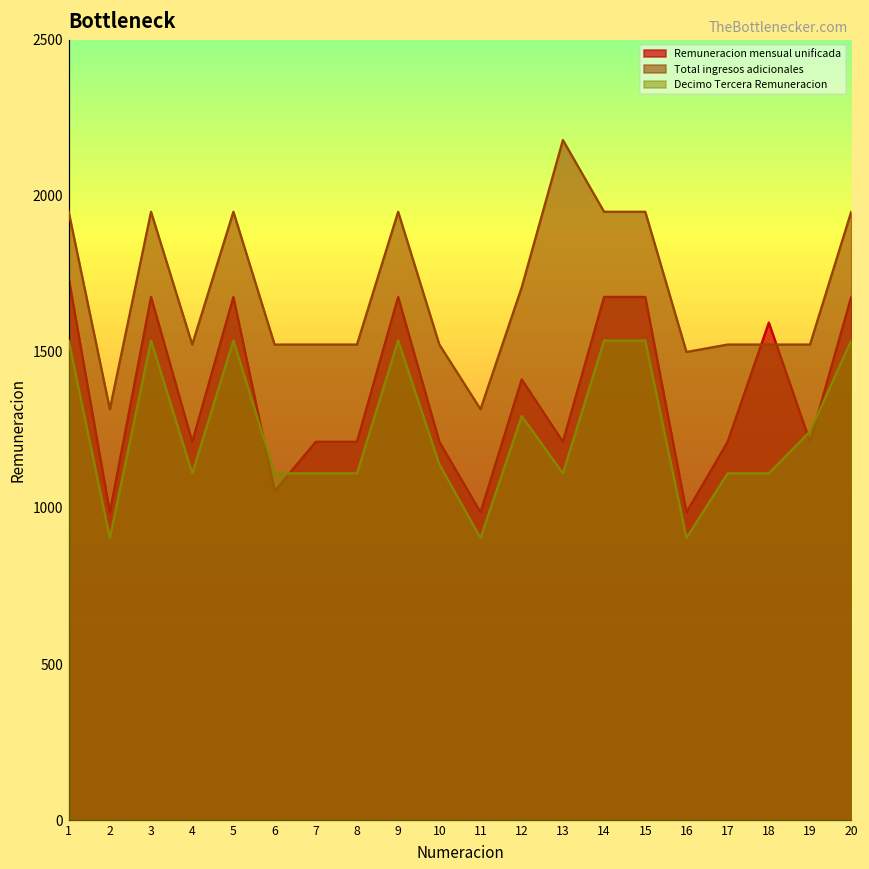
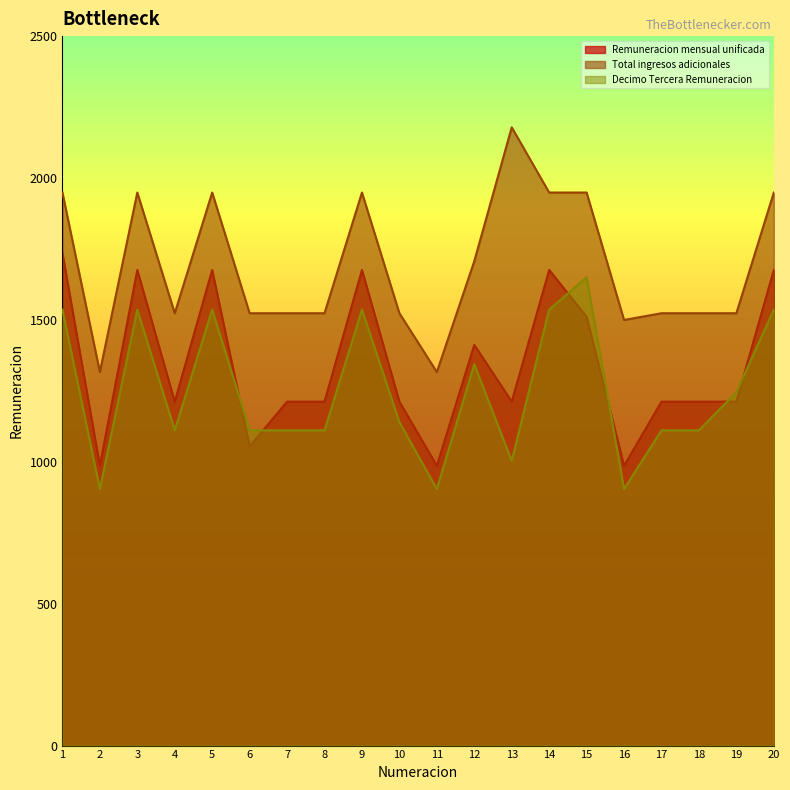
  {
    "Remuneracion mensual unificada": {
      "1": 1740,
      "2": 990,
      "3": 1680,
      "4": 1210,
      "5": 1680,
      "6": 1050,
      "7": 1210,
      "8": 1210,
      "9": 1680,
      "10": 1210,
      "11": 990,
      "12": 1410,
      "13": 1210,
      "14": 1680,
-     "15": 1680,
+     "15": 1510,
      "16": 990,
      "17": 1210,
-     "18": 1590,
+     "18": 1210,
      "19": 1210,
      "20": 1680
    },
    "Total ingresos adicionales": {
      "1": 1950,
      "2": 1320,
      "3": 1950,
      "4": 1520,
      "5": 1950,
      "6": 1520,
      "7": 1520,
      "8": 1520,
      "9": 1950,
      "10": 1520,
      "11": 1320,
      "12": 1710,
      "13": 2180,
      "14": 1950,
      "15": 1950,
      "16": 1500,
      "17": 1520,
      "18": 1520,
      "19": 1520,
      "20": 1950
    },
    "Decimo Tercera Remuneracion": {
      "1": 1540,
      "2": 900,
      "3": 1540,
      "4": 1110,
      "5": 1540,
      "6": 1110,
      "7": 1110,
      "8": 1110,
      "9": 1540,
      "10": 1140,
      "11": 900,
-     "12": 1290,
-     "13": 1110,
+     "12": 1340,
+     "13": 1000,
      "14": 1540,
-     "15": 1540,
+     "15": 1650,
      "16": 900,
      "17": 1110,
      "18": 1110,
      "19": 1250,
      "20": 1540
    }
  }
